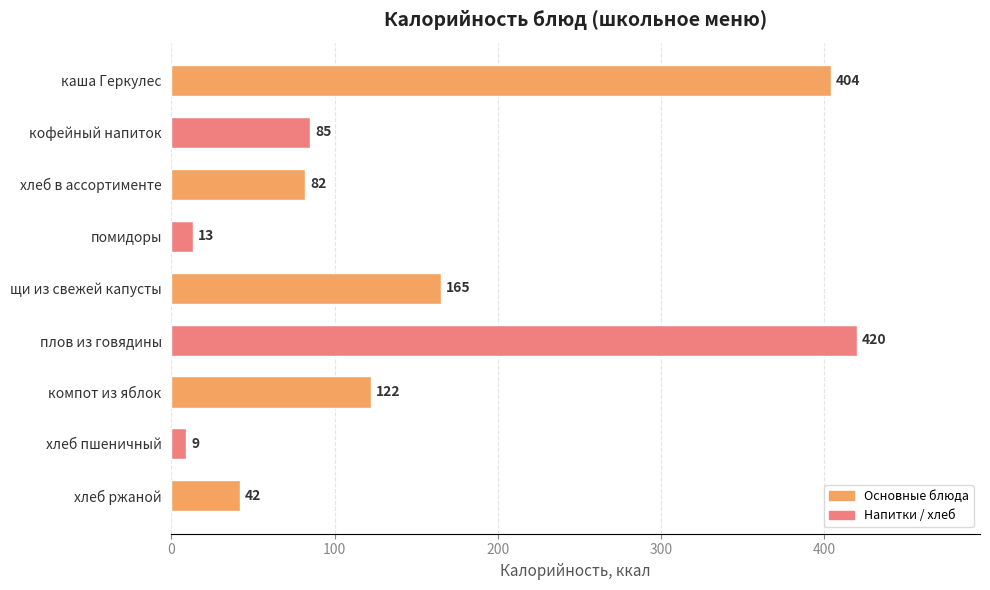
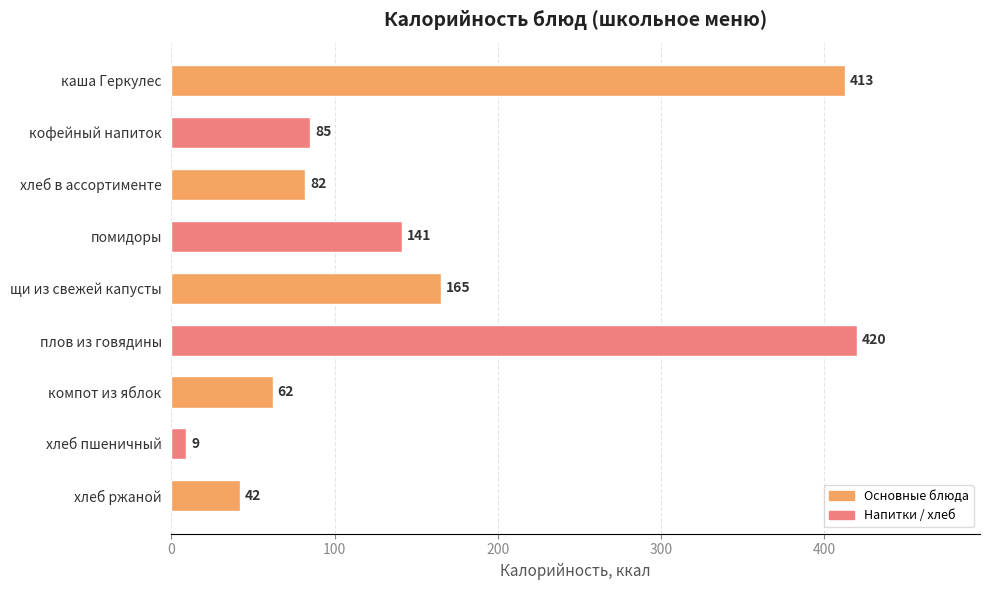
  {
-   "каша Геркулес": 404,
+   "каша Геркулес": 413,
    "кофейный напиток": 85,
    "хлеб в ассортименте": 82,
-   "помидоры": 13,
+   "помидоры": 141,
    "щи из свежей капусты": 165,
    "плов из говядины": 420,
-   "компот из яблок": 122,
+   "компот из яблок": 62,
    "хлеб пшеничный": 9,
    "хлеб ржаной": 42
  }
